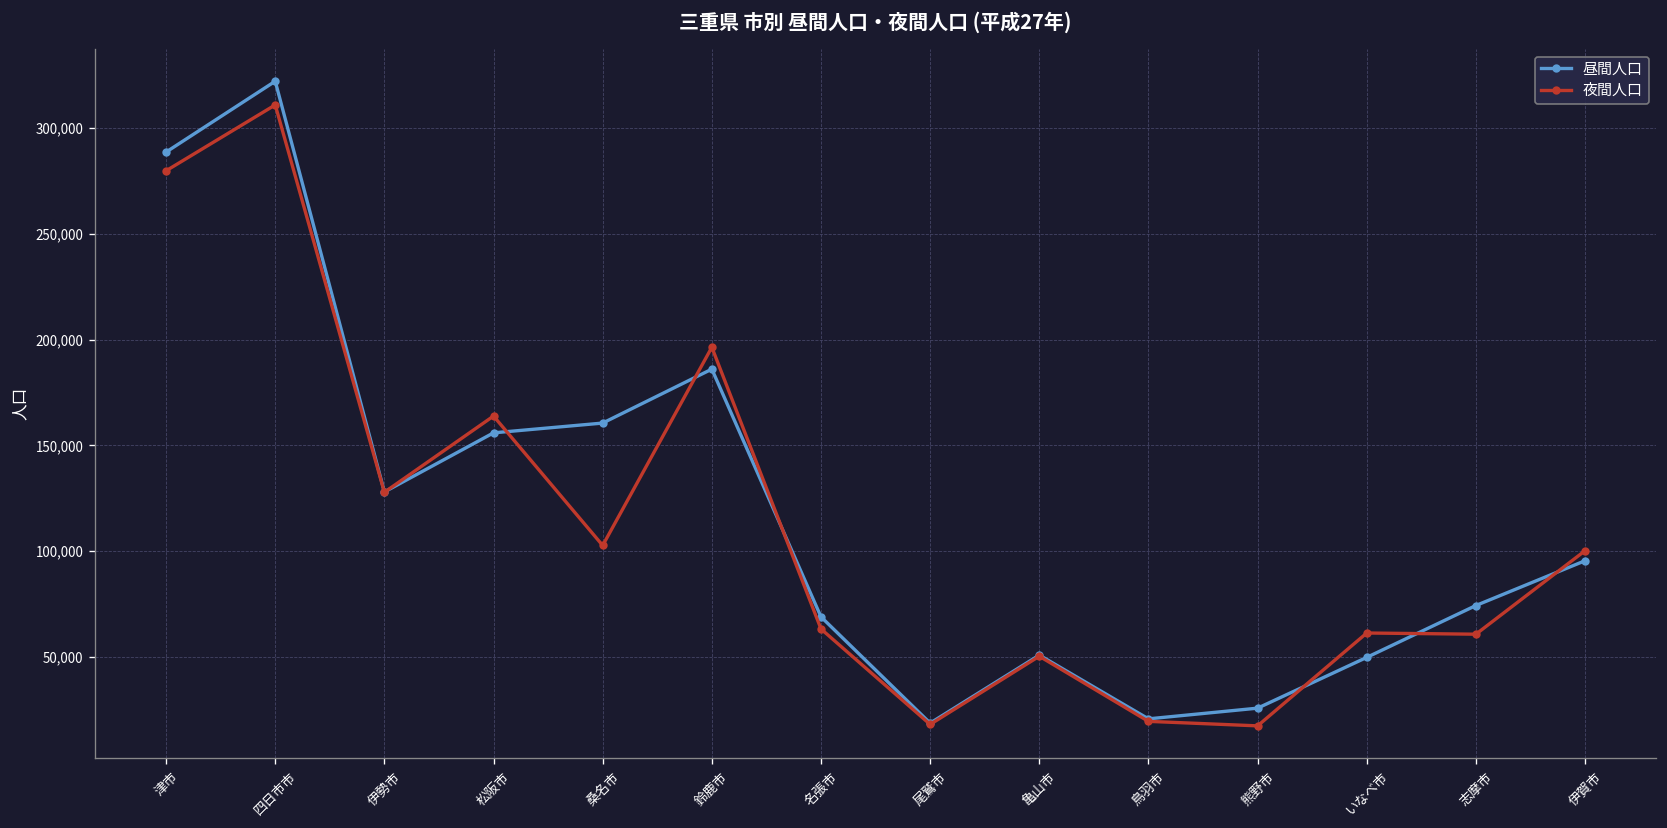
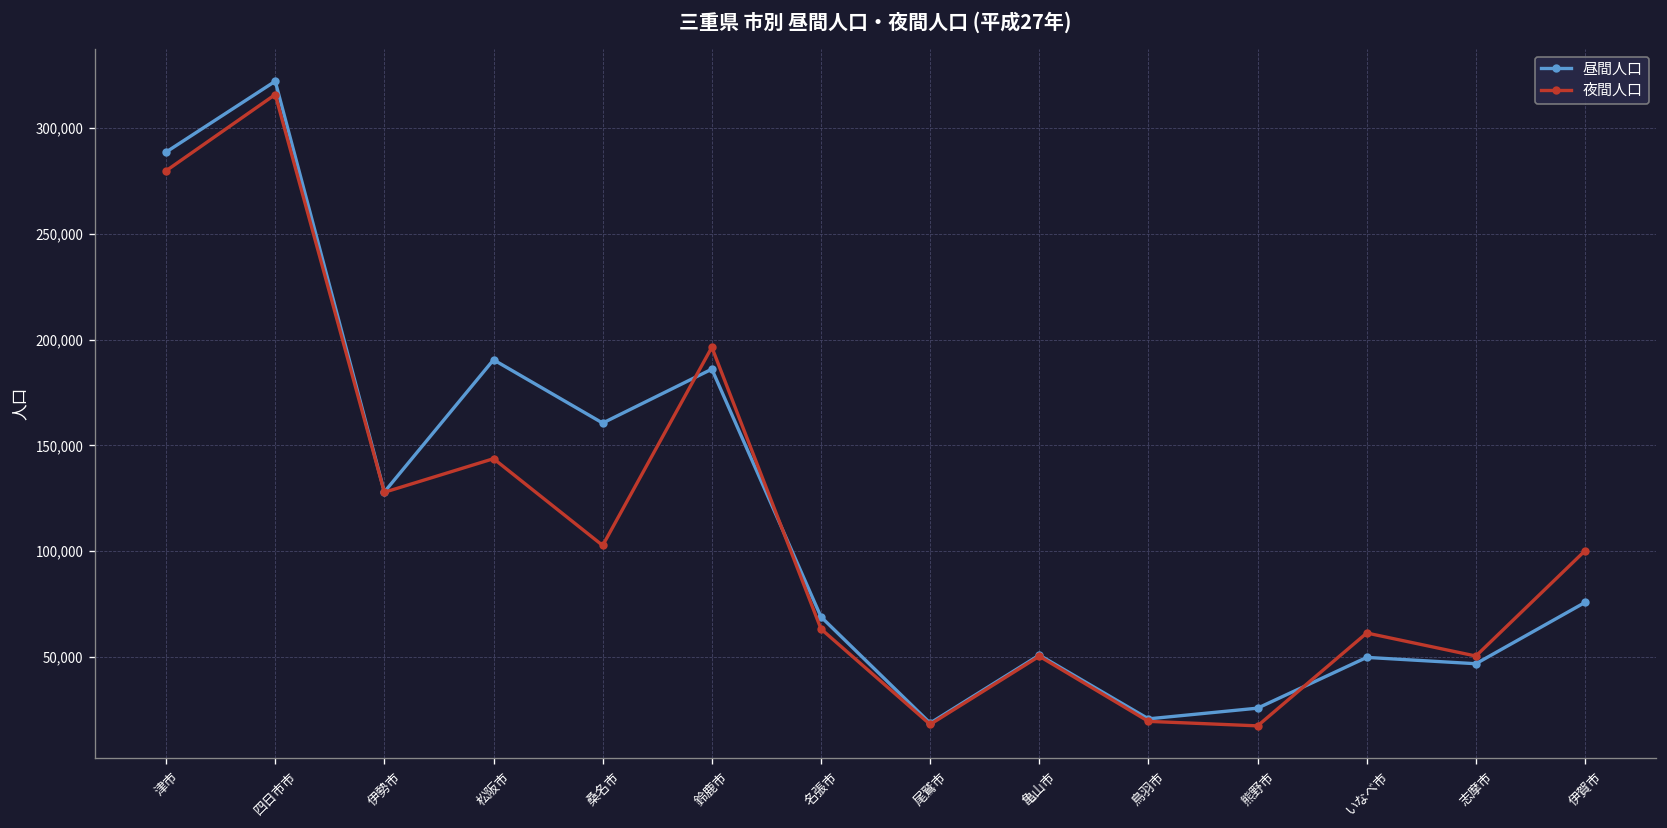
  {
    "昼間人口": {
      "津市": "289,000",
      "四日市市": "322,000",
-     "松阪市": "156,000",
+     "松阪市": "190,000",
      "桑名市": "161,000",
      "鈴鹿市": "186,000",
      "名張市": "69,000",
      "熊野市": "26,000",
      "いなべ市": "50,000",
-     "志摩市": "74,000",
-     "伊賀市": "95,000"
+     "志摩市": "47,000",
+     "伊賀市": "76,000"
    },
    "夜間人口": {
      "津市": "280,000",
-     "四日市市": "311,000",
-     "松阪市": "164,000",
+     "四日市市": "316,000",
+     "松阪市": "144,000",
      "桑名市": "103,000",
      "鈴鹿市": "196,000",
      "名張市": "63,000",
      "熊野市": "17,000",
      "いなべ市": "61,000",
-     "志摩市": "61,000",
+     "志摩市": "50,000",
      "伊賀市": "100,000"
    }
  }
